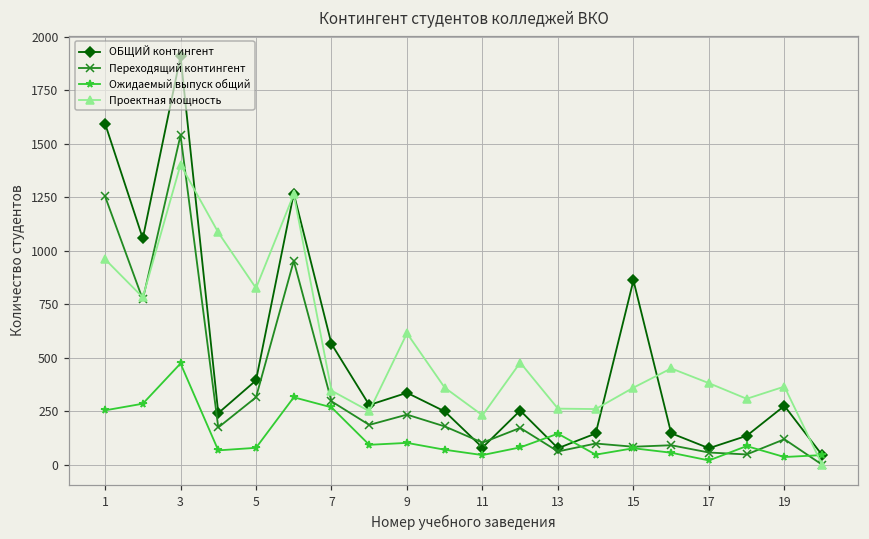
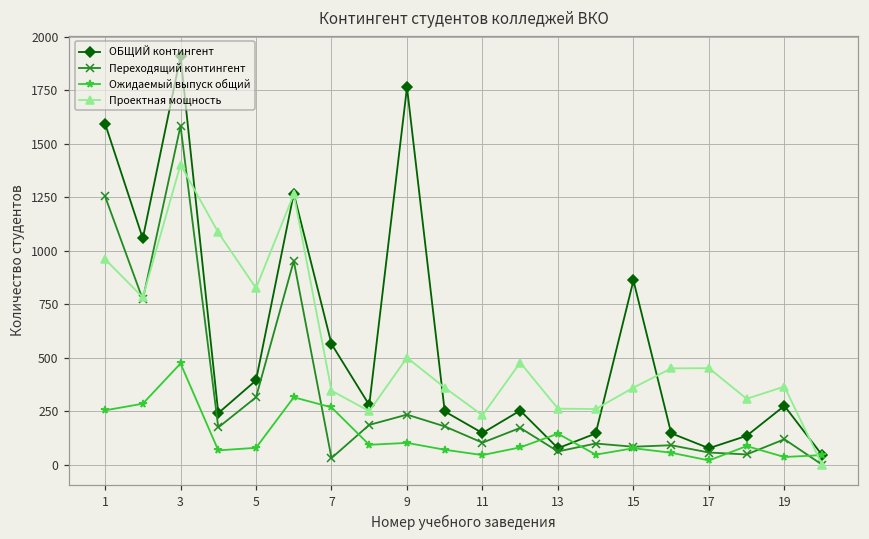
  {
    "ОБЩИЙ контингент": {
      "1": 1590,
      "5": 390,
      "7": 560,
-     "9": 340,
-     "11": 80,
+     "9": 1760,
+     "11": 150,
      "13": 80,
      "15": 860,
      "17": 80,
      "19": 280
    },
    "Переходящий контингент": {
      "1": 1250,
-     "3": 1540,
+     "3": 1580,
      "5": 320,
-     "7": 300,
+     "7": 30,
      "9": 230,
      "11": 100,
      "13": 60,
      "17": 60,
      "19": 120
    },
    "Ожидаемый выпуск общий": {
      "1": 250,
      "3": 470,
      "5": 80,
      "7": 270,
      "9": 100,
      "11": 50,
      "13": 150,
      "17": 20,
      "19": 40
    },
    "Проектная мощность": {
      "1": 960,
      "3": 1400,
      "5": 830,
      "7": 350,
-     "9": 610,
+     "9": 500,
      "11": 230,
      "13": 260,
      "15": 360,
-     "17": 380,
+     "17": 450,
      "19": 370
    }
  }
